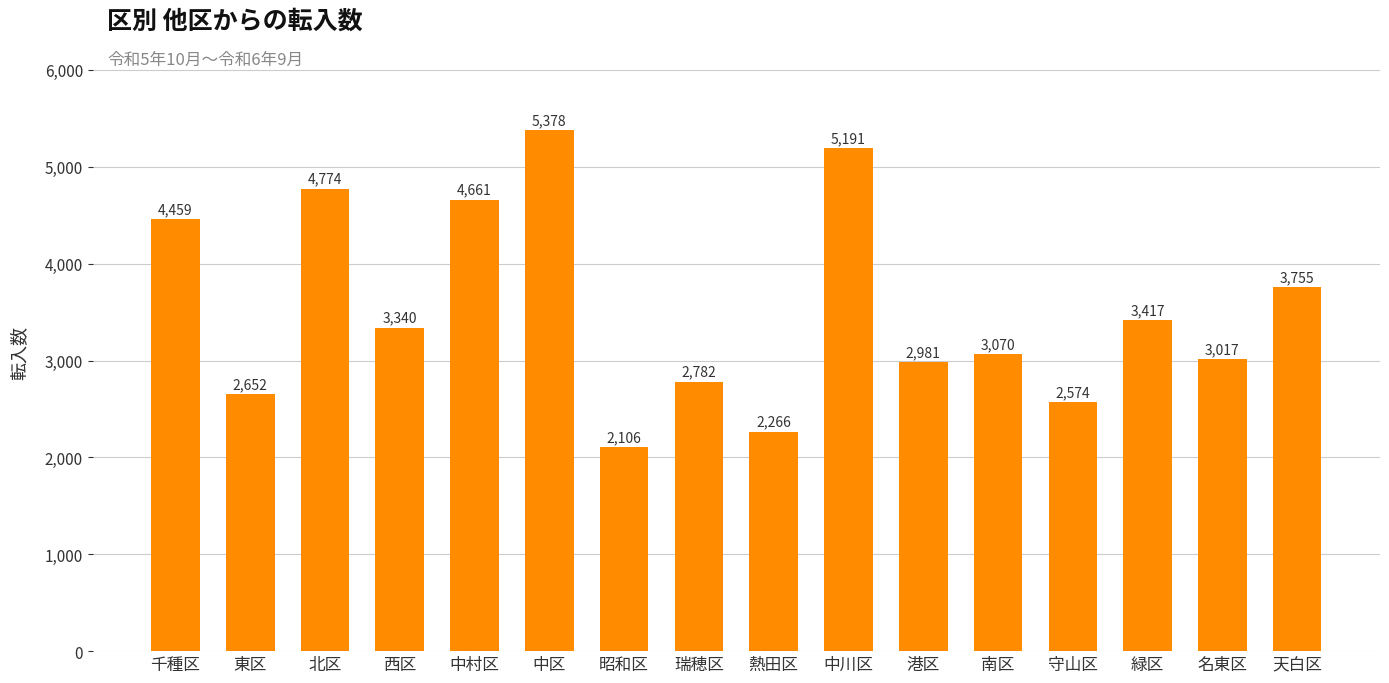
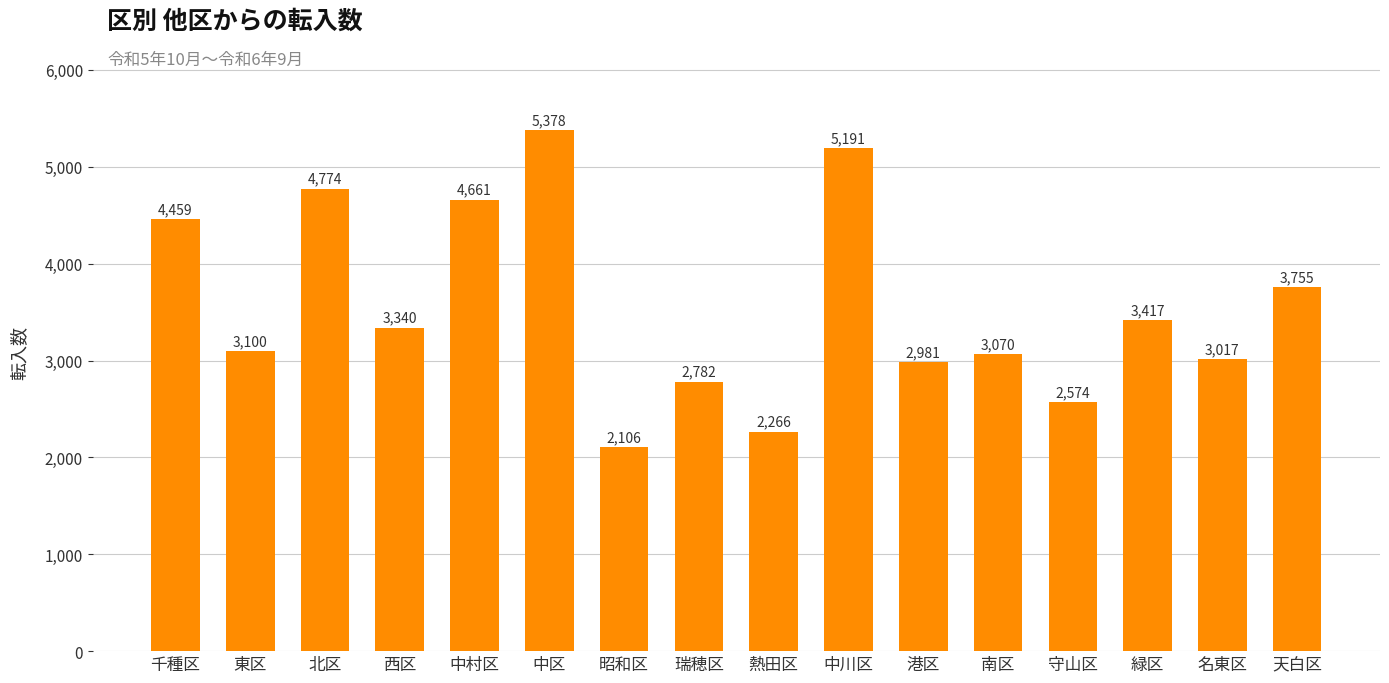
  {
    "千種区": "4,459",
-   "東区": "2,652",
+   "東区": "3,100",
    "北区": "4,774",
    "西区": "3,340",
    "中村区": "4,661",
    "中区": "5,378",
    "昭和区": "2,106",
    "瑞穂区": "2,782",
    "熱田区": "2,266",
    "中川区": "5,191",
    "港区": "2,981",
    "南区": "3,070",
    "守山区": "2,574",
    "緑区": "3,417",
    "名東区": "3,017",
    "天白区": "3,755"
  }
